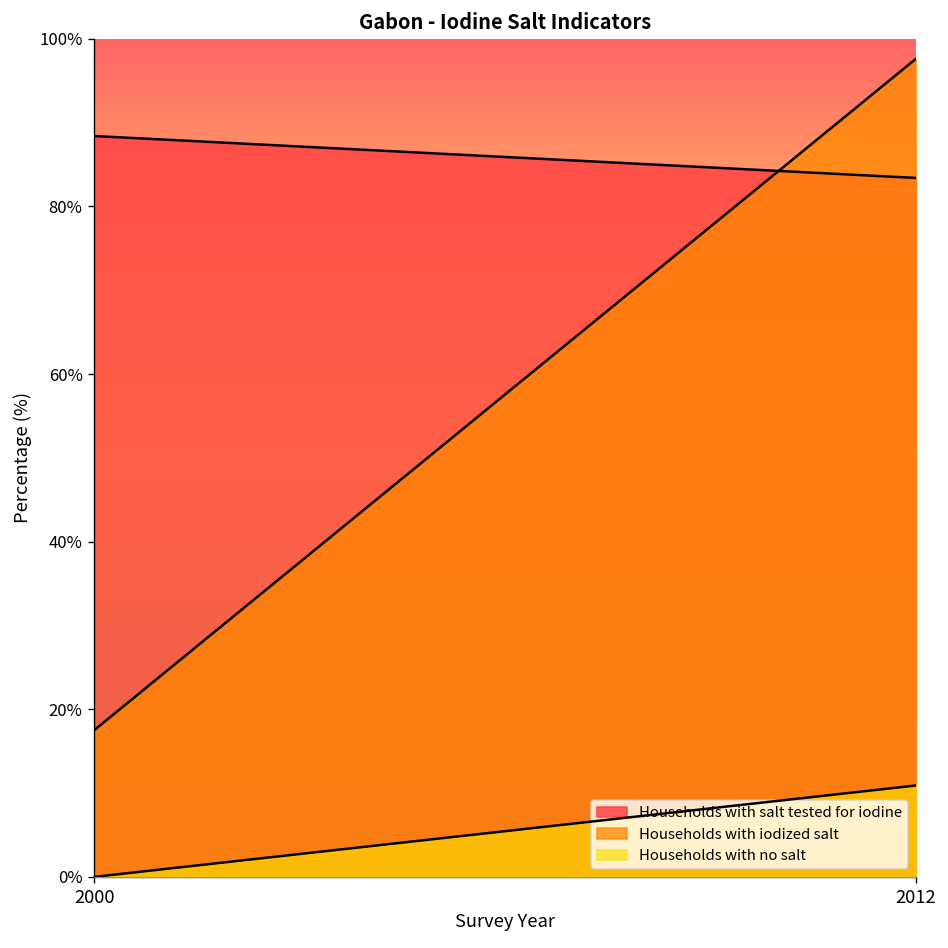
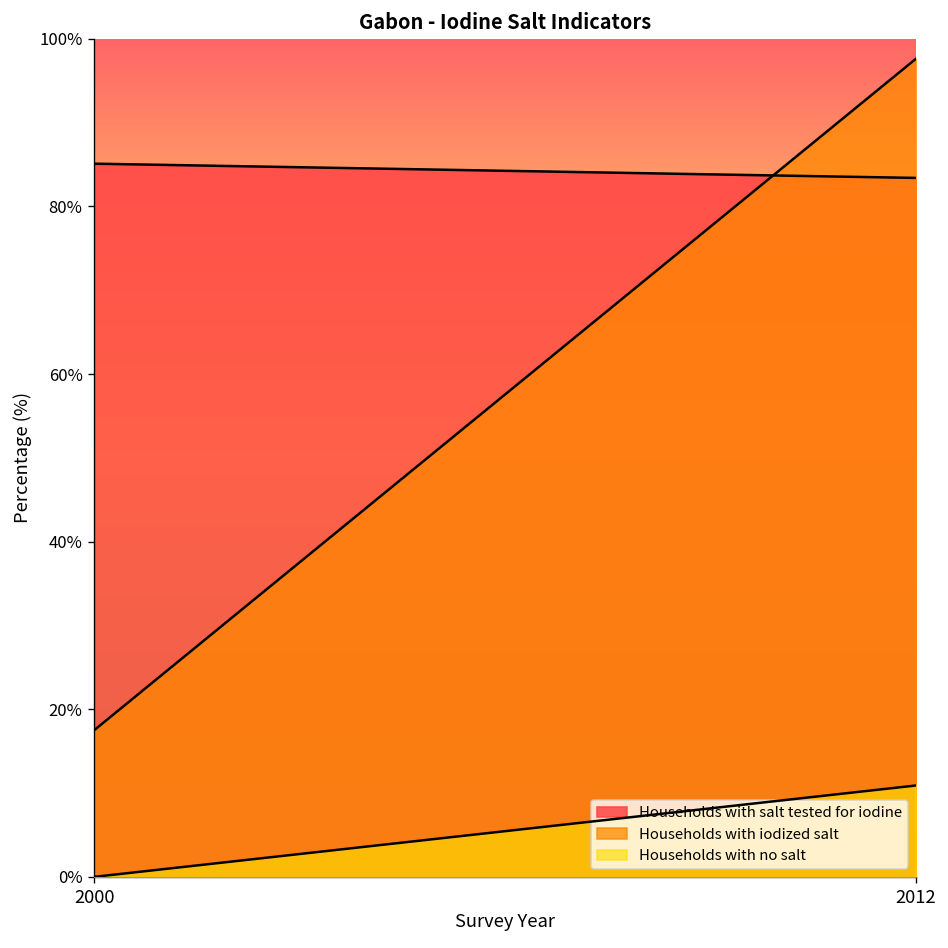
  {
    "Households with salt tested for iodine": {
-     "2000": "88%",
+     "2000": "85%",
      "2012": "83%"
    },
    "Households with iodized salt": {
      "2000": "18%",
      "2012": "98%"
    },
    "Households with no salt": {
      "2000": "0%",
      "2012": "11%"
    }
  }
